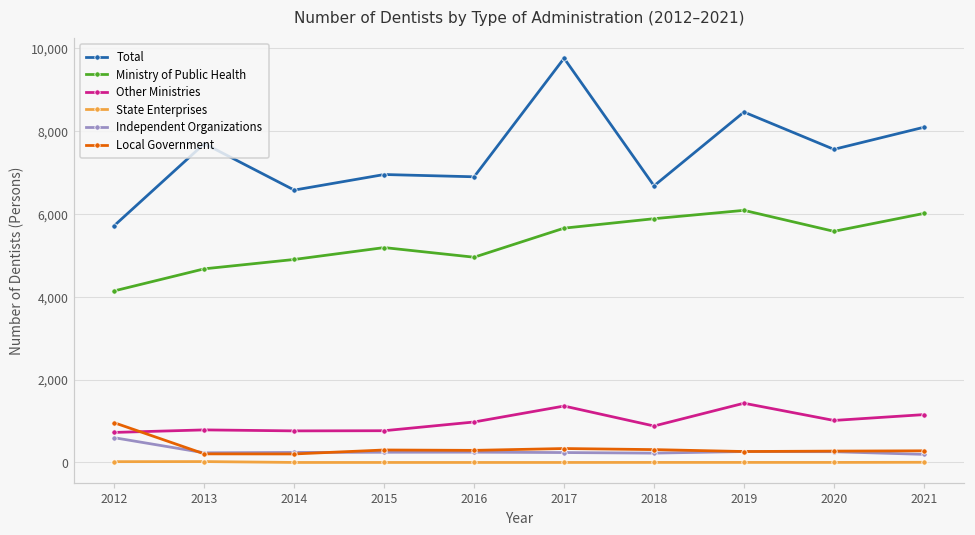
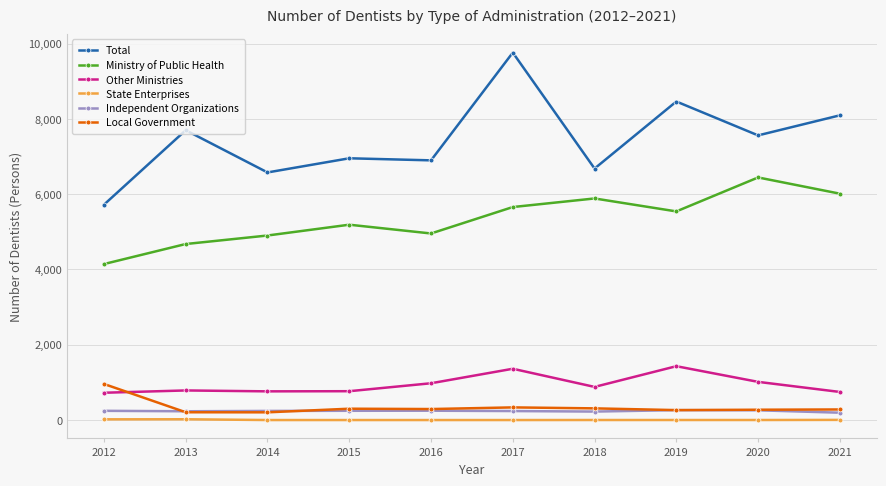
  {
    "Total": {
      "2012": "5,700",
      "2014": "6,600",
      "2015": "7,000",
      "2016": "6,900",
      "2017": "9,800",
      "2018": "6,700",
      "2019": "8,500",
      "2020": "7,600",
      "2021": "8,100"
    },
    "Ministry of Public Health": {
      "2012": "4,100",
      "2013": "4,700",
      "2014": "4,900",
      "2015": "5,200",
      "2016": "5,000",
      "2017": "5,700",
      "2018": "5,900",
-     "2019": "6,100",
-     "2020": "5,600",
+     "2019": "5,500",
+     "2020": "6,400",
      "2021": "6,000"
    },
    "Other Ministries": {
      "2012": "700",
      "2013": "800",
      "2014": "800",
      "2015": "800",
      "2016": "1,000",
      "2017": "1,400",
      "2018": "900",
      "2019": "1,400",
      "2020": "1,000",
-     "2021": "1,200"
+     "2021": "700"
    },
    "State Enterprises": {
      "2012": "0",
      "2013": "0",
      "2014": "0",
      "2015": "0",
      "2016": "0",
      "2017": "0",
      "2018": "0",
      "2019": "0",
      "2020": "0",
      "2021": "0"
    },
    "Independent Organizations": {
-     "2012": "600",
+     "2012": "200",
      "2017": "200",
      "2018": "200",
      "2021": "200"
    },
    "Local Government": {
      "2012": "1,000",
      "2017": "300",
      "2018": "300",
      "2021": "300"
    }
  }
